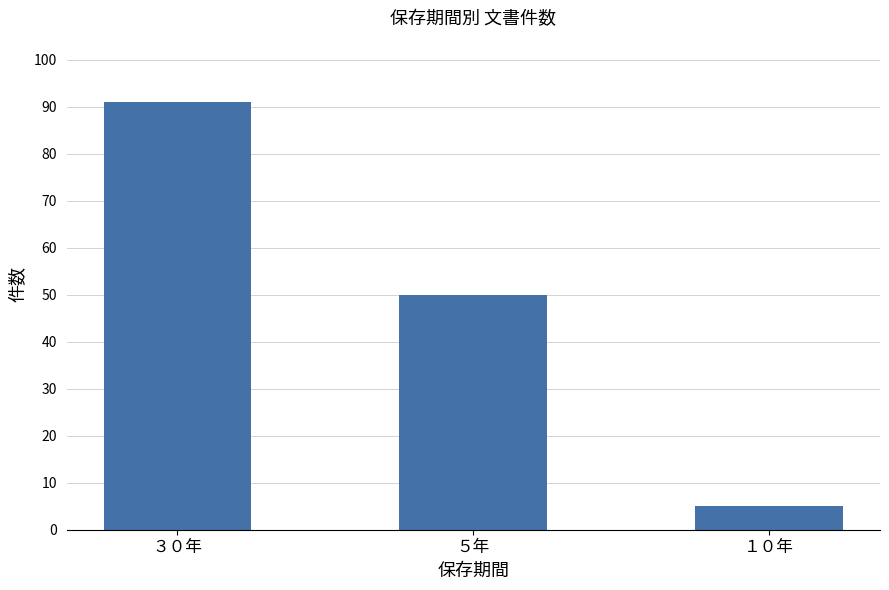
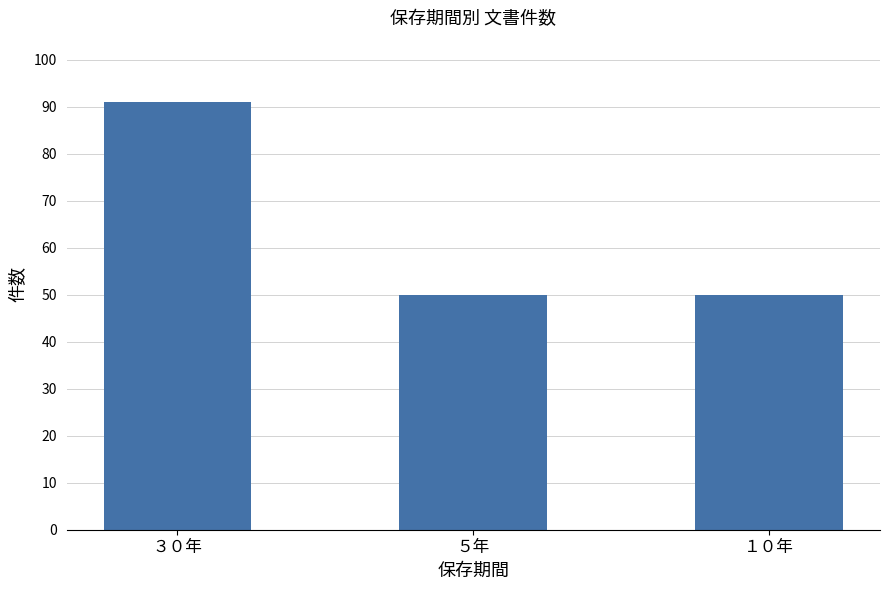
  {
    "３０年": 91,
    "５年": 50,
-   "１０年": 5
+   "１０年": 50
  }
